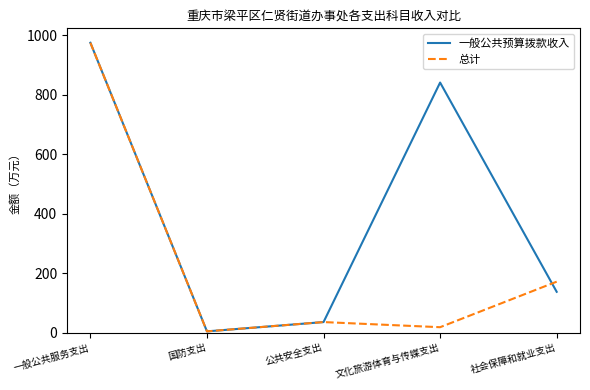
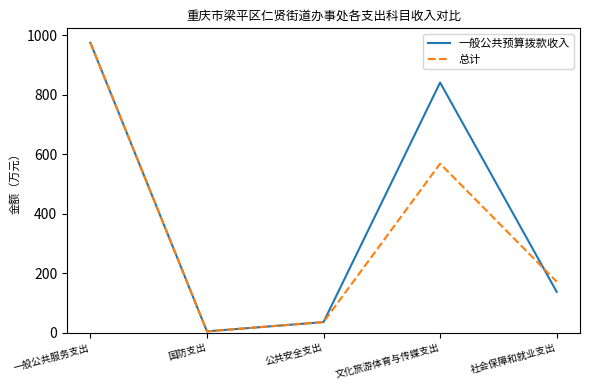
  {
    "一般公共预算拨款收入": {
      "文化旅游体育与传媒支出": 840,
      "社会保障和就业支出": 140
    },
    "总计": {
-     "文化旅游体育与传媒支出": 20,
+     "文化旅游体育与传媒支出": 570,
      "社会保障和就业支出": 170
    }
  }
